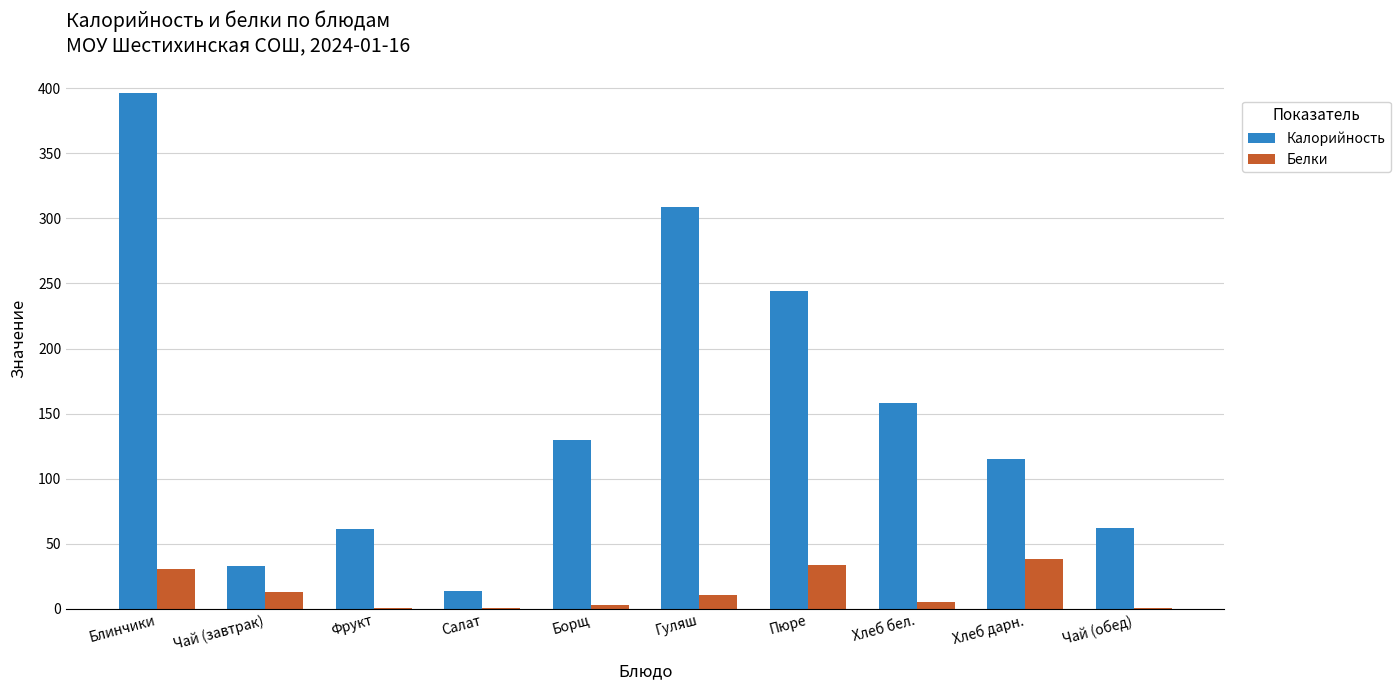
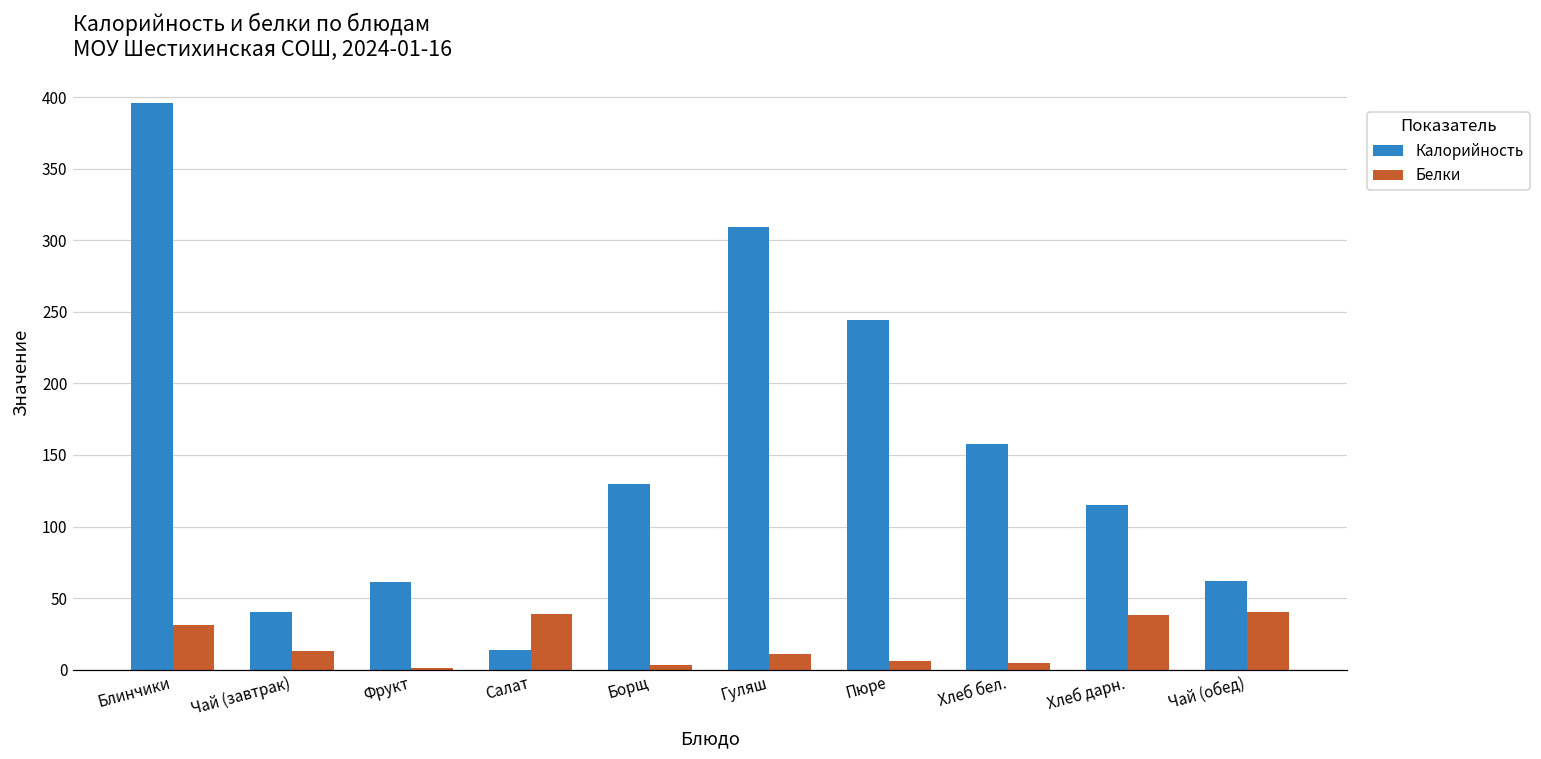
  {
    "Калорийность": {
      "Блинчики": 396,
-     "Чай (завтрак)": 33,
+     "Чай (завтрак)": 40,
      "Фрукт": 61,
      "Салат": 14,
      "Борщ": 130,
      "Гуляш": 309,
      "Пюре": 244,
      "Хлеб бел.": 158,
      "Хлеб дарн.": 115,
      "Чай (обед)": 62
    },
    "Белки": {
      "Блинчики": 31,
      "Чай (завтрак)": 13,
-     "Салат": 1,
+     "Салат": 39,
      "Борщ": 3,
      "Гуляш": 11,
-     "Пюре": 34,
+     "Пюре": 6,
      "Хлеб бел.": 5,
      "Хлеб дарн.": 38,
-     "Чай (обед)": 1
+     "Чай (обед)": 40
    }
  }
